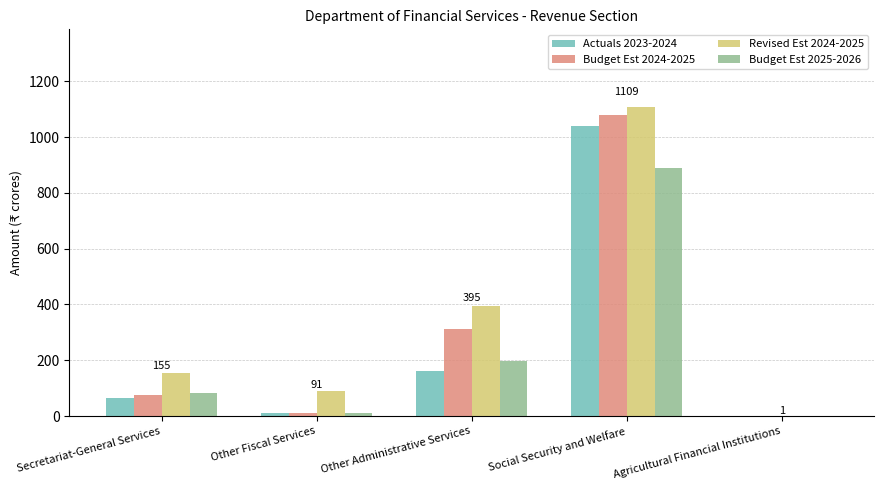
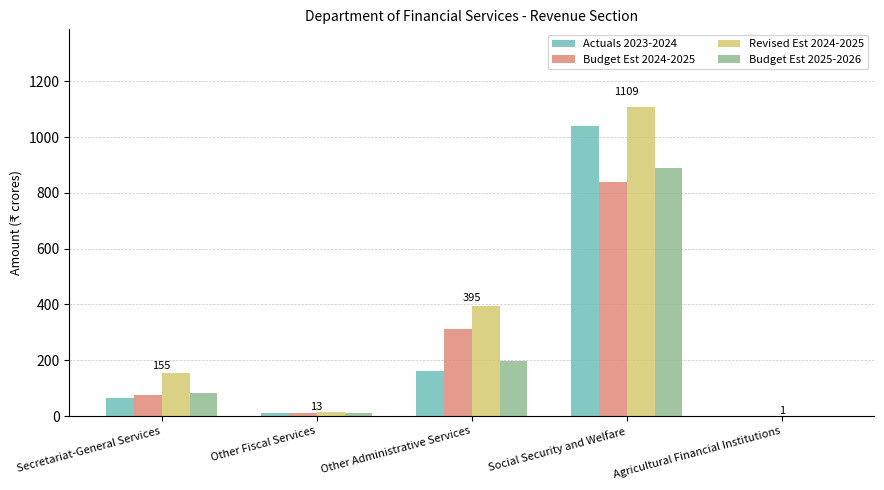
  {
    "Budget Est 2024-2025": {
      "Secretariat-General Services": 80,
      "Other Administrative Services": 310,
-     "Social Security and Welfare": 1080
+     "Social Security and Welfare": 840
    },
    "Revised Est 2024-2025": {
      "Secretariat-General Services": 155,
-     "Other Fiscal Services": 91,
+     "Other Fiscal Services": 13,
      "Other Administrative Services": 395,
      "Social Security and Welfare": 1109,
      "Agricultural Financial Institutions": 1
    }
  }
